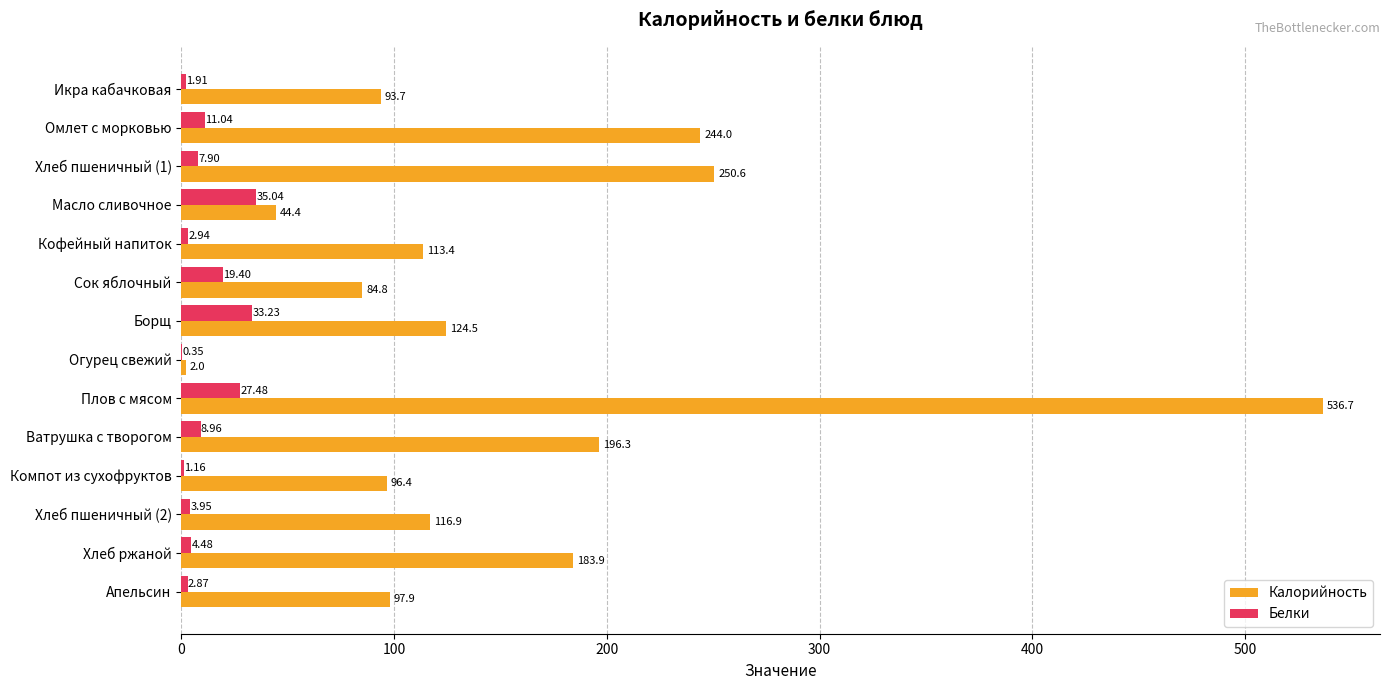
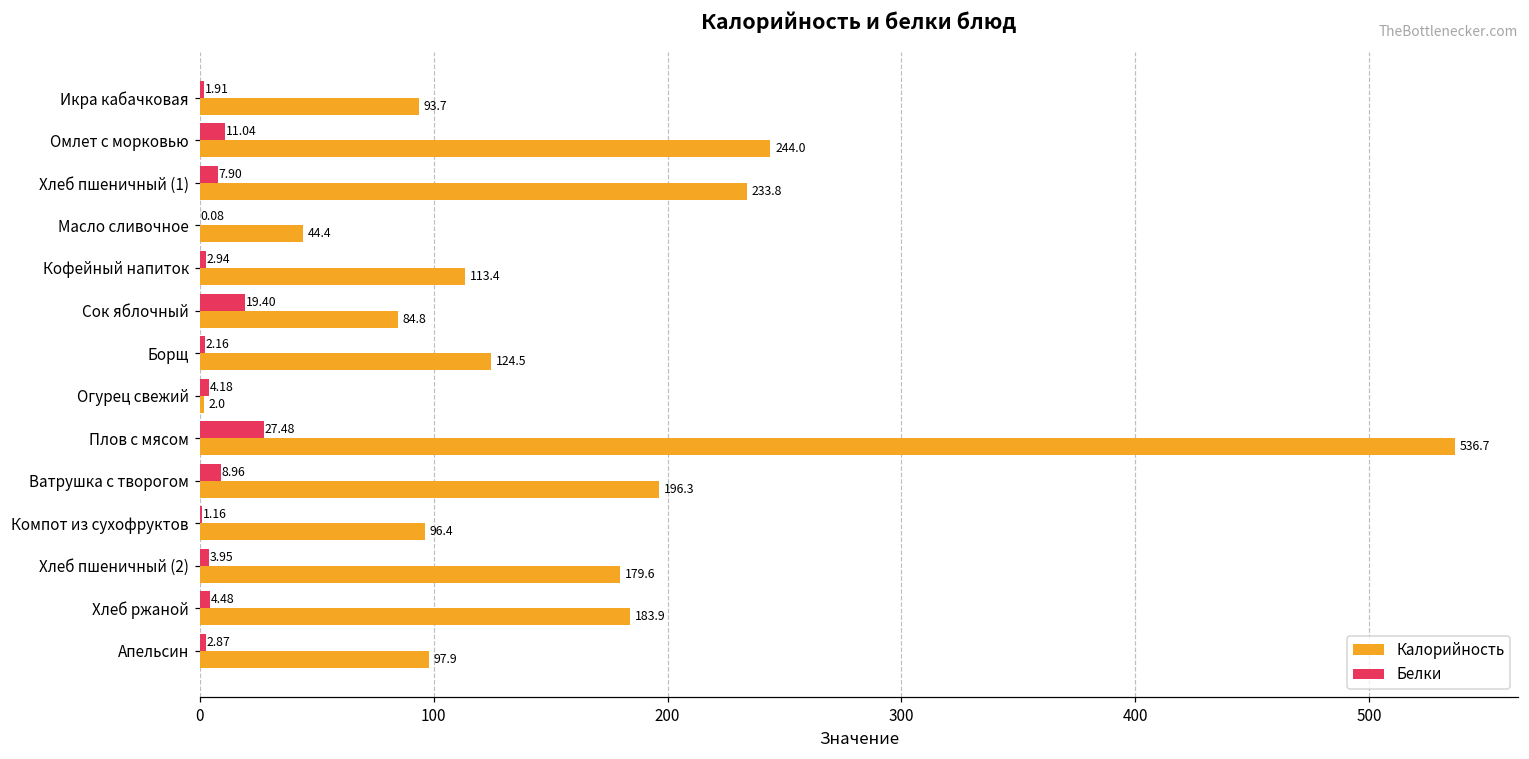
  {
    "Калорийность": {
      "Икра кабачковая": 93.7,
      "Омлет с морковью": 244.0,
-     "Хлеб пшеничный (1)": 250.6,
+     "Хлеб пшеничный (1)": 233.8,
      "Масло сливочное": 44.4,
      "Кофейный напиток": 113.4,
      "Сок яблочный": 84.8,
      "Борщ": 124.5,
      "Огурец свежий": 2.0,
      "Плов с мясом": 536.7,
      "Ватрушка с творогом": 196.3,
      "Компот из сухофруктов": 96.4,
-     "Хлеб пшеничный (2)": 116.9,
+     "Хлеб пшеничный (2)": 179.6,
      "Хлеб ржаной": 183.9,
      "Апельсин": 97.9
    },
    "Белки": {
      "Икра кабачковая": 1.91,
      "Омлет с морковью": 11.04,
      "Хлеб пшеничный (1)": 7.90,
-     "Масло сливочное": 35.04,
+     "Масло сливочное": 0.08,
      "Кофейный напиток": 2.94,
      "Сок яблочный": 19.40,
-     "Борщ": 33.23,
-     "Огурец свежий": 0.35,
+     "Борщ": 2.16,
+     "Огурец свежий": 4.18,
      "Плов с мясом": 27.48,
      "Ватрушка с творогом": 8.96,
      "Компот из сухофруктов": 1.16,
      "Хлеб пшеничный (2)": 3.95,
      "Хлеб ржаной": 4.48,
      "Апельсин": 2.87
    }
  }
